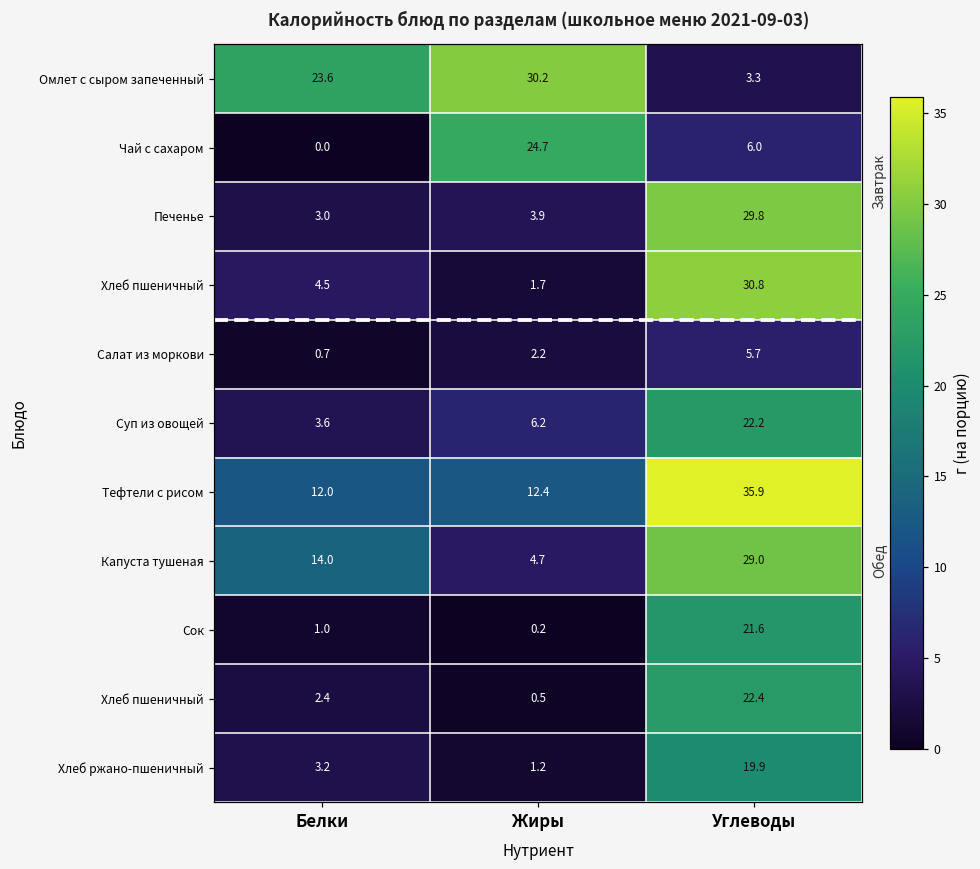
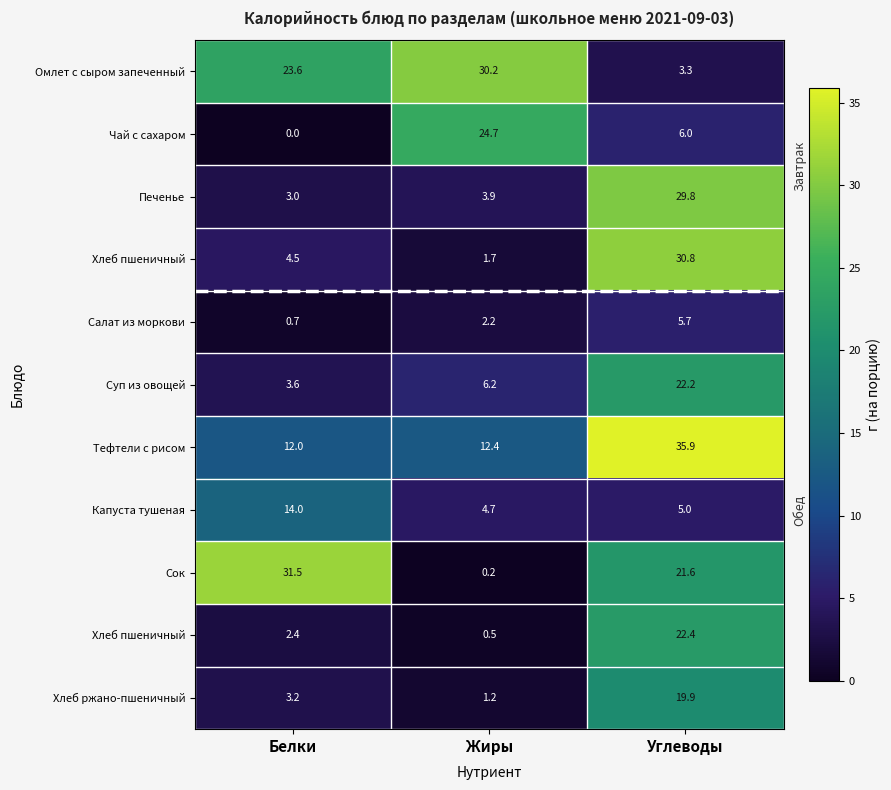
  {
    "Омлет с сыром запеченный": {
      "Белки": 23.6,
      "Жиры": 30.2,
      "Углеводы": 3.3
    },
    "Чай с сахаром": {
      "Белки": 0.0,
      "Жиры": 24.7,
      "Углеводы": 6.0
    },
    "Печенье": {
      "Белки": 3.0,
      "Жиры": 3.9,
      "Углеводы": 29.8
    },
    "Салат из моркови": {
      "Белки": 0.7,
      "Жиры": 2.2,
      "Углеводы": 5.7
    },
    "Суп из овощей": {
      "Белки": 3.6,
      "Жиры": 6.2,
      "Углеводы": 22.2
    },
    "Тефтели с рисом": {
      "Белки": 12.0,
      "Жиры": 12.4,
      "Углеводы": 35.9
    },
    "Капуста тушеная": {
      "Белки": 14.0,
      "Жиры": 4.7,
-     "Углеводы": 29.0
+     "Углеводы": 5.0
    },
    "Сок": {
-     "Белки": 1.0,
+     "Белки": 31.5,
      "Жиры": 0.2,
      "Углеводы": 21.6
    },
    "Хлеб ржано-пшеничный": {
      "Белки": 3.2,
      "Жиры": 1.2,
      "Углеводы": 19.9
    }
  }
